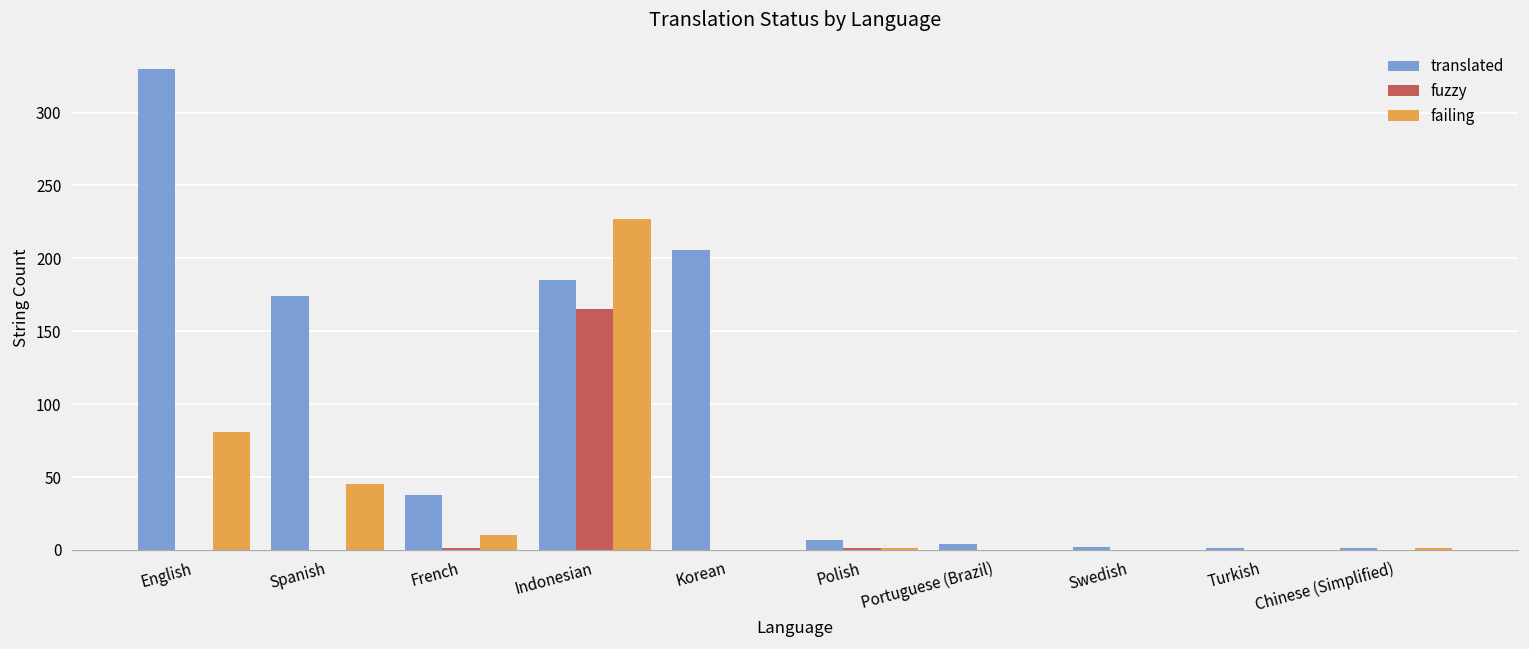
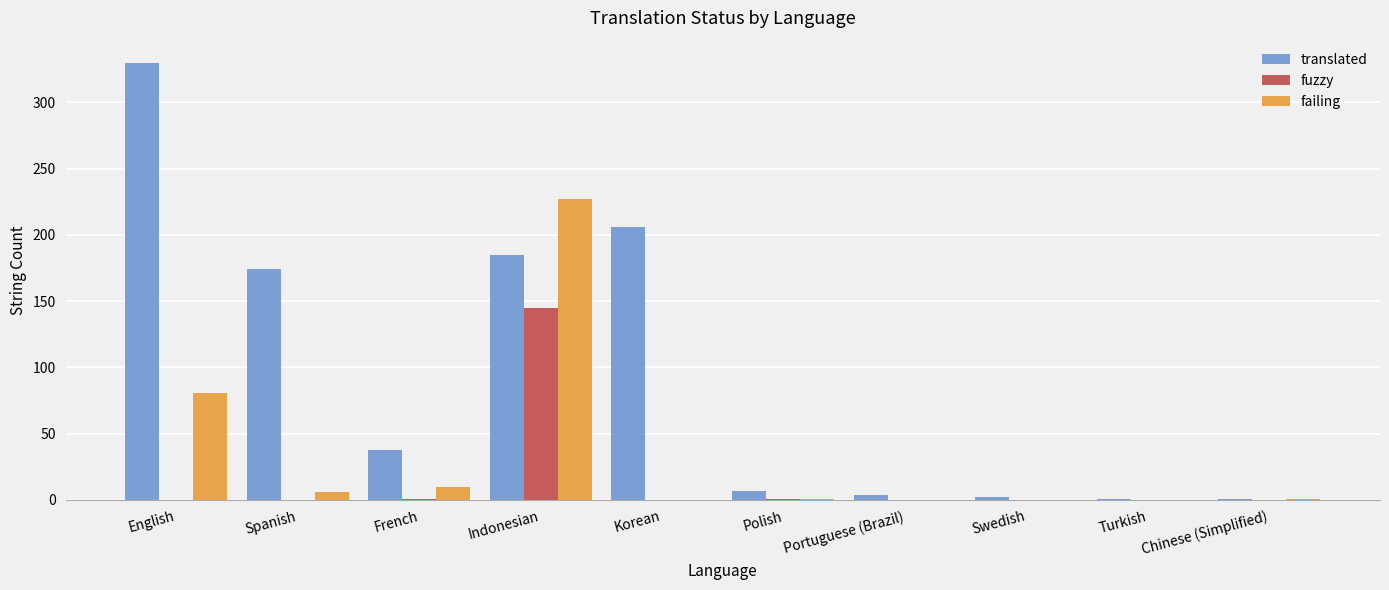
  {
    "translated": {
      "English": 330,
      "Spanish": 174,
      "French": 38,
      "Indonesian": 185,
      "Korean": 206,
      "Polish": 7,
      "Portuguese (Brazil)": 4,
      "Swedish": 2
    },
    "fuzzy": {
      "English": 0,
      "Spanish": 0,
-     "Indonesian": 165,
+     "Indonesian": 145,
      "Korean": 0,
      "Portuguese (Brazil)": 0,
      "Swedish": 0,
      "Turkish": 0,
      "Chinese (Simplified)": 0
    },
    "failing": {
      "English": 81,
-     "Spanish": 45,
+     "Spanish": 6,
      "French": 10,
      "Indonesian": 227,
      "Korean": 0,
      "Portuguese (Brazil)": 0,
      "Swedish": 0,
      "Turkish": 0
    }
  }
